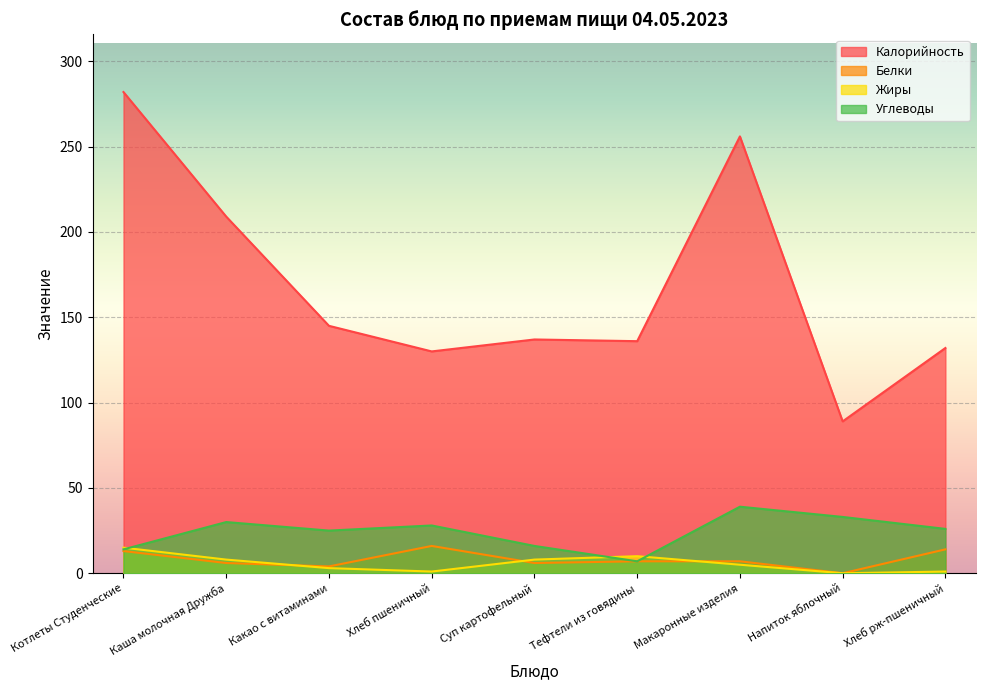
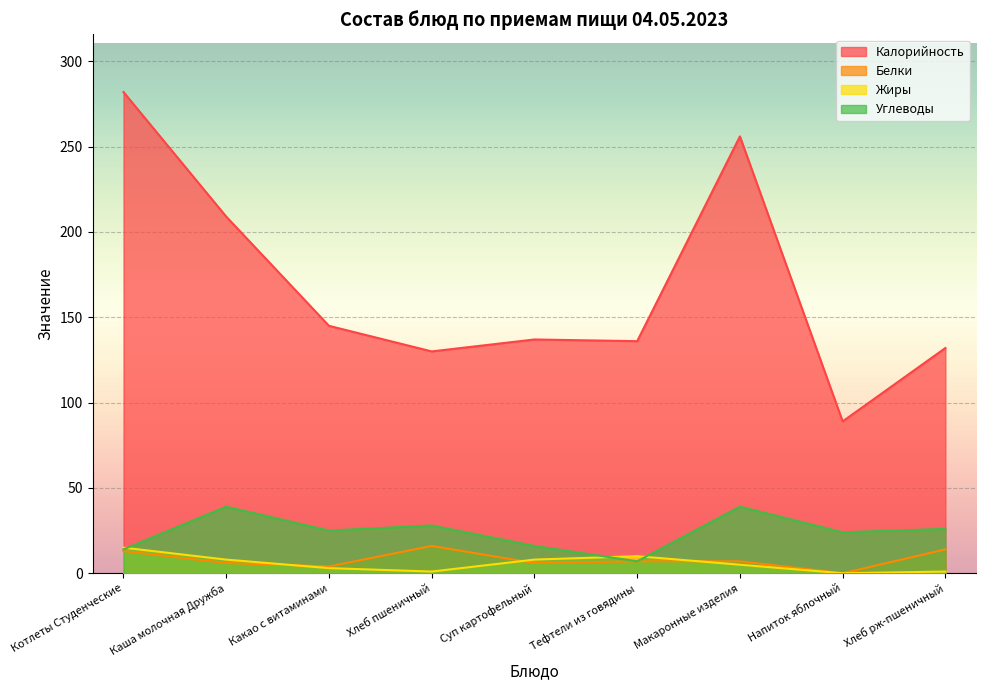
  {
    "Калорийность": {
      "Котлеты Студенческие": 282,
      "Каша молочная Дружба": 209,
      "Какао с витаминами": 145,
      "Хлеб пшеничный": 130,
      "Суп картофельный": 137,
      "Тефтели из говядины": 136,
      "Макаронные изделия": 256,
      "Напиток яблочный": 89,
      "Хлеб рж-пшеничный": 132
    },
    "Белки": {
      "Каша молочная Дружба": 6,
      "Хлеб пшеничный": 16,
      "Суп картофельный": 6,
      "Макаронные изделия": 7,
      "Хлеб рж-пшеничный": 14
    },
    "Жиры": {
      "Каша молочная Дружба": 8,
      "Хлеб пшеничный": 1,
      "Суп картофельный": 8,
      "Тефтели из говядины": 10,
      "Макаронные изделия": 5,
      "Хлеб рж-пшеничный": 1
    },
    "Углеводы": {
-     "Каша молочная Дружба": 30,
+     "Каша молочная Дружба": 39,
      "Какао с витаминами": 25,
      "Хлеб пшеничный": 28,
      "Суп картофельный": 16,
      "Макаронные изделия": 39,
-     "Напиток яблочный": 33,
+     "Напиток яблочный": 24,
      "Хлеб рж-пшеничный": 26
    }
  }
